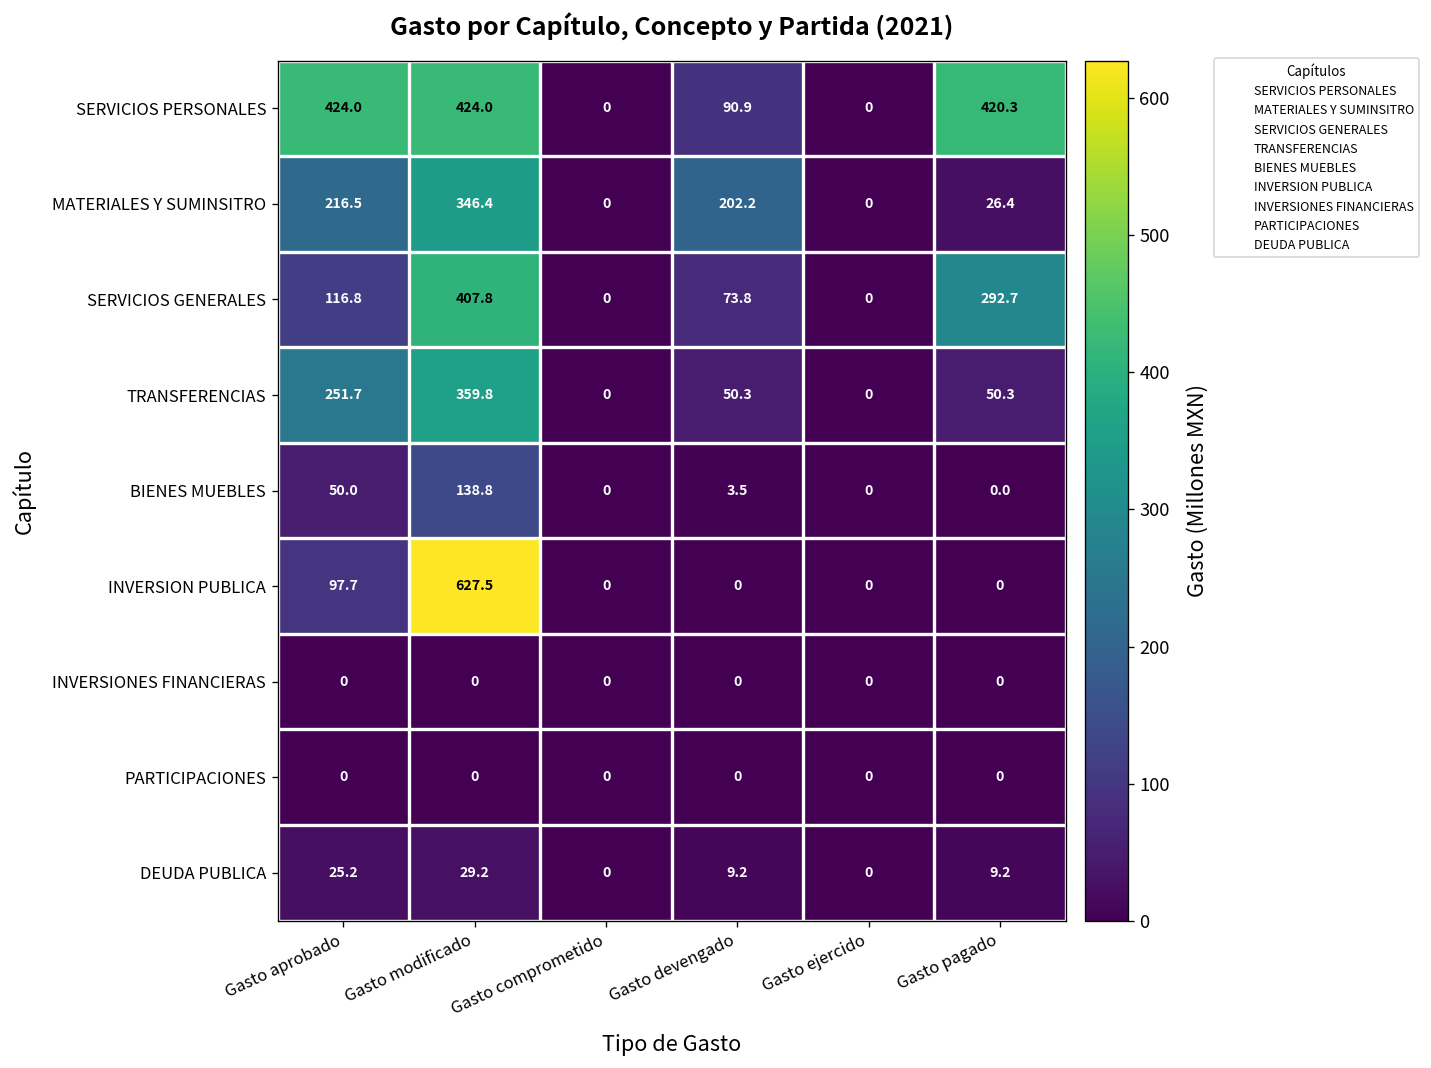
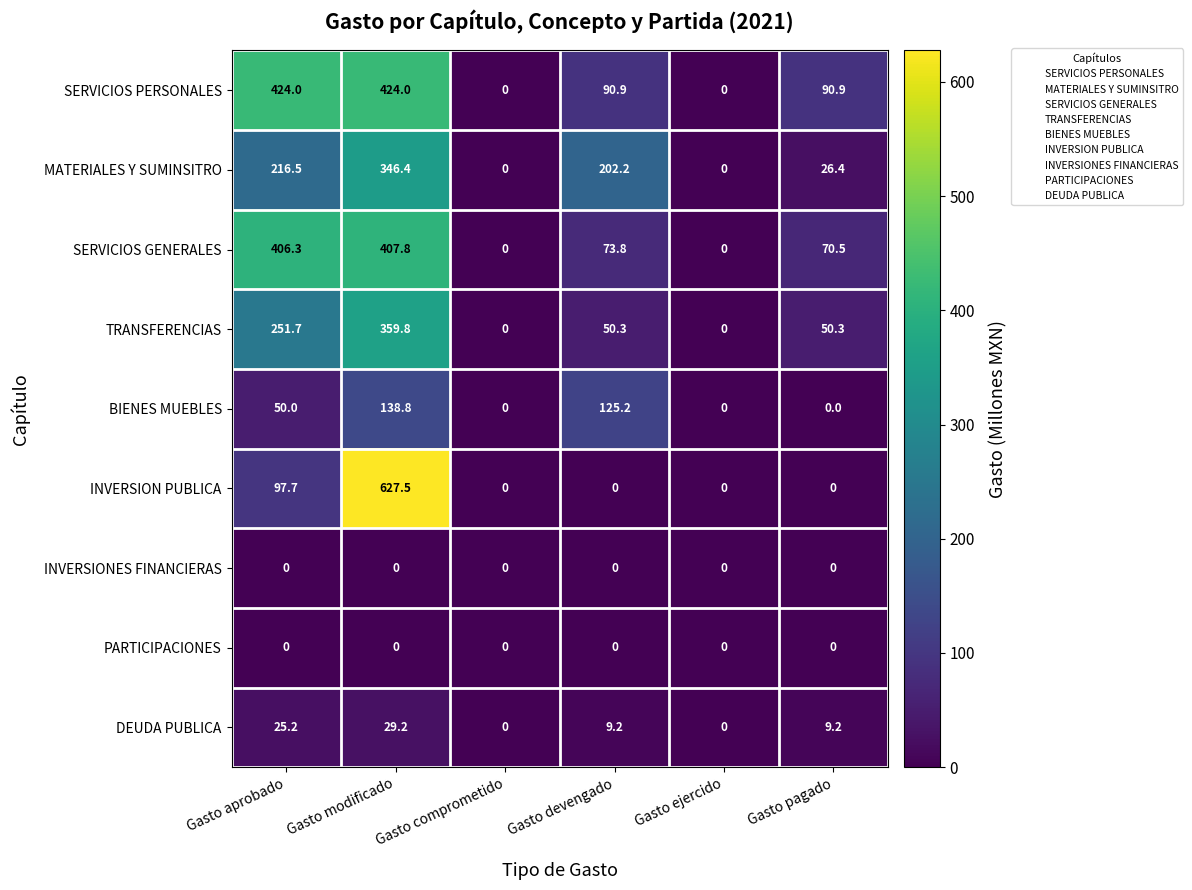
  {
    "SERVICIOS PERSONALES": {
      "Gasto aprobado": 424.0,
      "Gasto modificado": 424.0,
      "Gasto comprometido": 0,
      "Gasto devengado": 90.9,
      "Gasto ejercido": 0,
-     "Gasto pagado": 420.3
+     "Gasto pagado": 90.9
    },
    "MATERIALES Y SUMINSITRO": {
      "Gasto aprobado": 216.5,
      "Gasto modificado": 346.4,
      "Gasto comprometido": 0,
      "Gasto devengado": 202.2,
      "Gasto ejercido": 0,
      "Gasto pagado": 26.4
    },
    "SERVICIOS GENERALES": {
-     "Gasto aprobado": 116.8,
+     "Gasto aprobado": 406.3,
      "Gasto modificado": 407.8,
      "Gasto comprometido": 0,
      "Gasto devengado": 73.8,
      "Gasto ejercido": 0,
-     "Gasto pagado": 292.7
+     "Gasto pagado": 70.5
    },
    "TRANSFERENCIAS": {
      "Gasto aprobado": 251.7,
      "Gasto modificado": 359.8,
      "Gasto comprometido": 0,
      "Gasto devengado": 50.3,
      "Gasto ejercido": 0,
      "Gasto pagado": 50.3
    },
    "BIENES MUEBLES": {
      "Gasto aprobado": 50.0,
      "Gasto modificado": 138.8,
      "Gasto comprometido": 0,
-     "Gasto devengado": 3.5,
+     "Gasto devengado": 125.2,
      "Gasto ejercido": 0,
      "Gasto pagado": 0.0
    },
    "INVERSION PUBLICA": {
      "Gasto aprobado": 97.7,
      "Gasto modificado": 627.5,
      "Gasto comprometido": 0,
      "Gasto devengado": 0,
      "Gasto ejercido": 0,
      "Gasto pagado": 0
    },
    "INVERSIONES FINANCIERAS": {
      "Gasto aprobado": 0,
      "Gasto modificado": 0,
      "Gasto comprometido": 0,
      "Gasto devengado": 0,
      "Gasto ejercido": 0,
      "Gasto pagado": 0
    },
    "PARTICIPACIONES": {
      "Gasto aprobado": 0,
      "Gasto modificado": 0,
      "Gasto comprometido": 0,
      "Gasto devengado": 0,
      "Gasto ejercido": 0,
      "Gasto pagado": 0
    },
    "DEUDA PUBLICA": {
      "Gasto aprobado": 25.2,
      "Gasto modificado": 29.2,
      "Gasto comprometido": 0,
      "Gasto devengado": 9.2,
      "Gasto ejercido": 0,
      "Gasto pagado": 9.2
    }
  }
